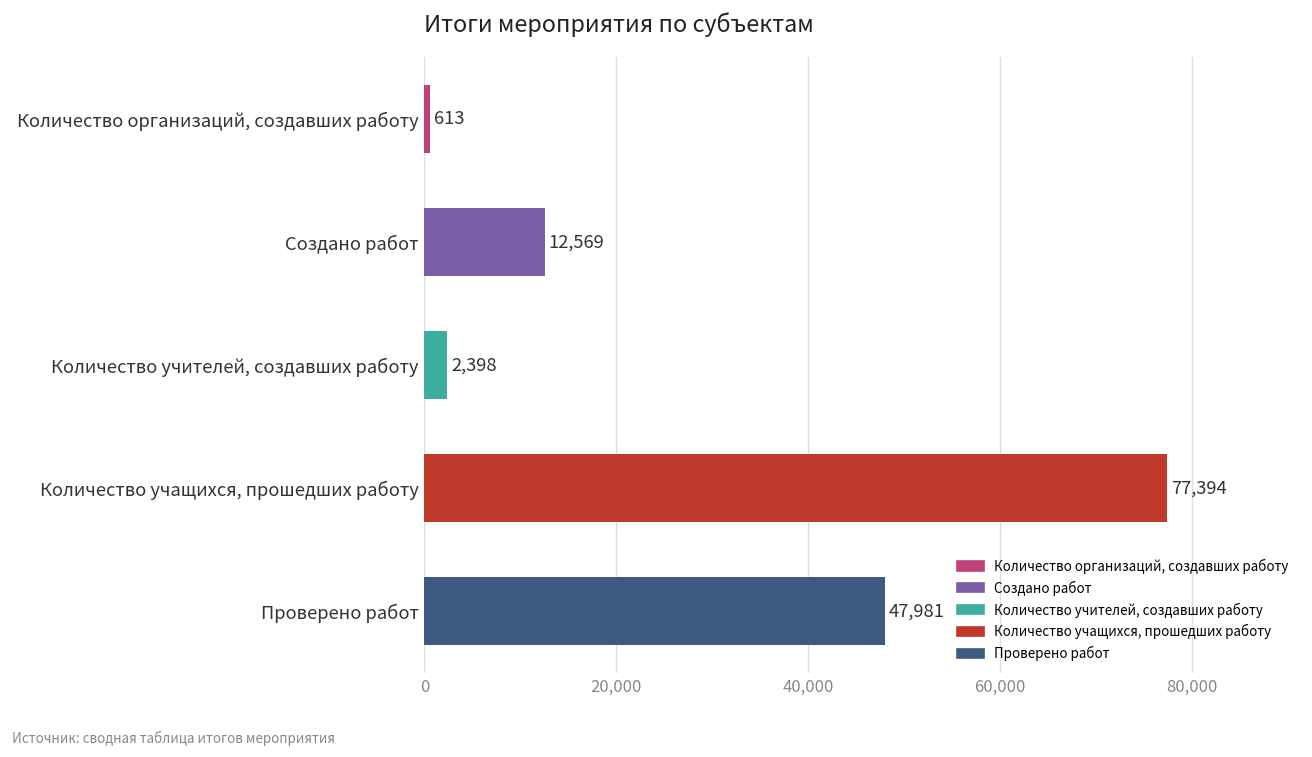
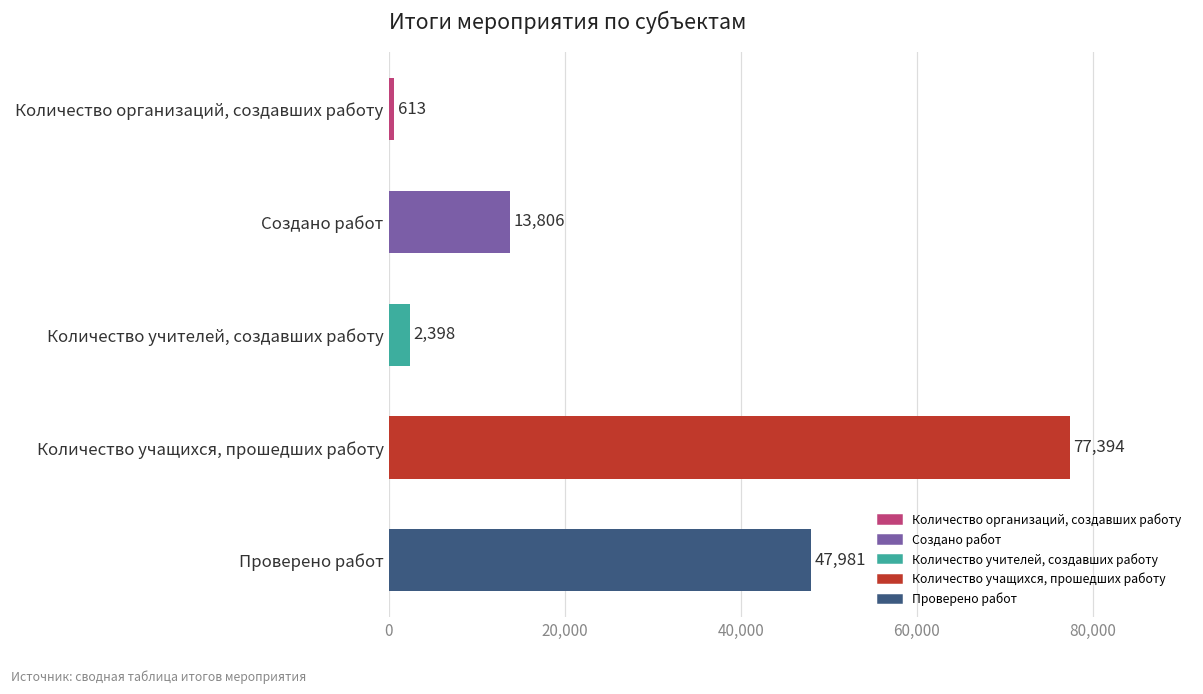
  {
    "Количество организаций, создавших работу": "613",
-   "Создано работ": "12,569",
+   "Создано работ": "13,806",
    "Количество учителей, создавших работу": "2,398",
    "Количество учащихся, прошедших работу": "77,394",
    "Проверено работ": "47,981"
  }
